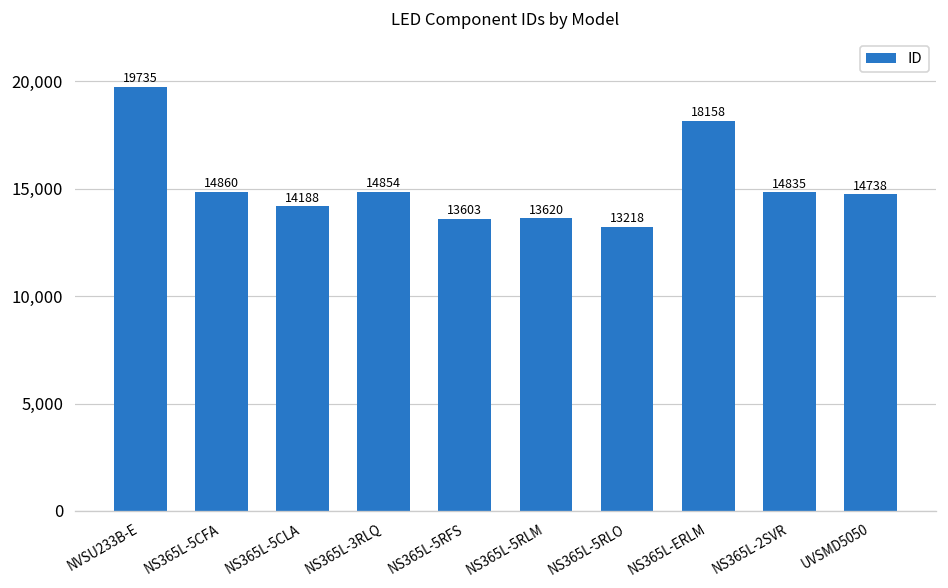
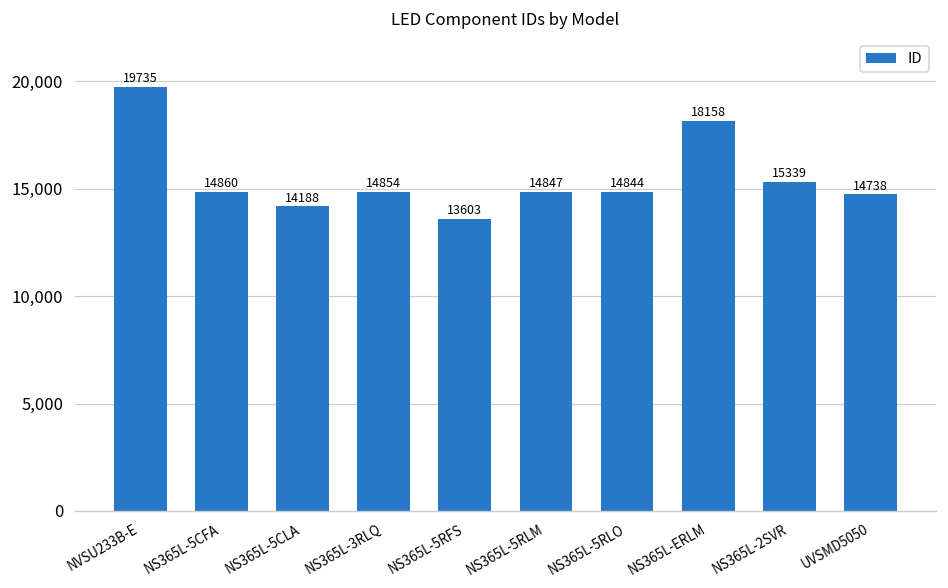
  {
    "NVSU233B-E": 19735,
    "NS365L-5CFA": 14860,
    "NS365L-5CLA": 14188,
    "NS365L-3RLQ": 14854,
    "NS365L-5RFS": 13603,
-   "NS365L-5RLM": 13620,
-   "NS365L-5RLO": 13218,
+   "NS365L-5RLM": 14847,
+   "NS365L-5RLO": 14844,
    "NS365L-ERLM": 18158,
-   "NS365L-2SVR": 14835,
+   "NS365L-2SVR": 15339,
    "UVSMD5050": 14738
  }
